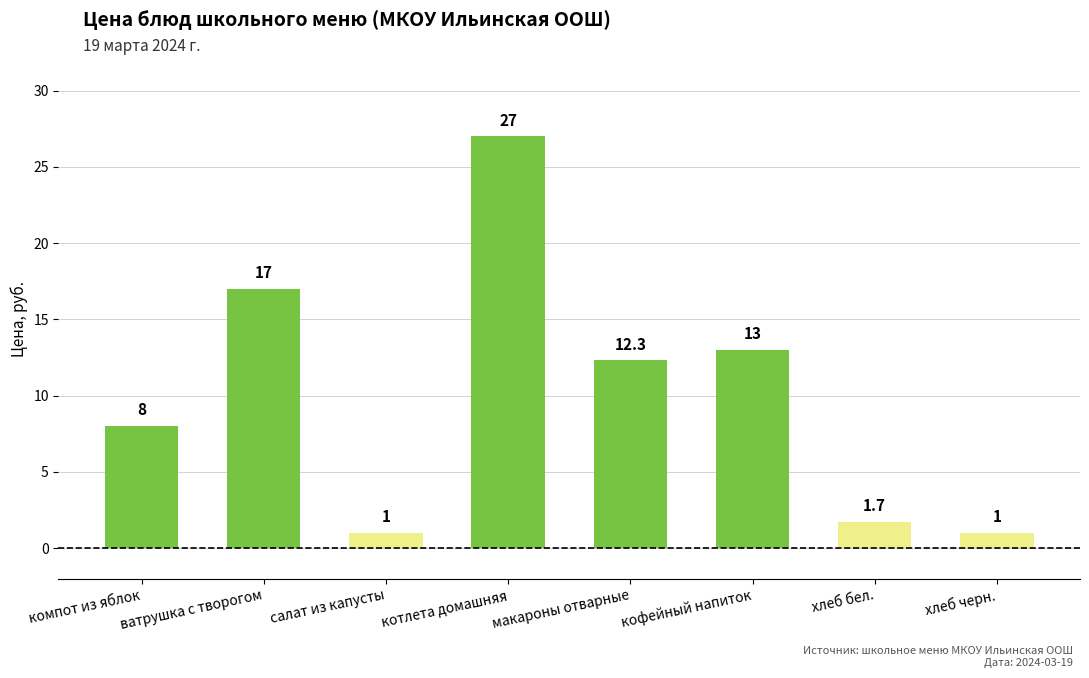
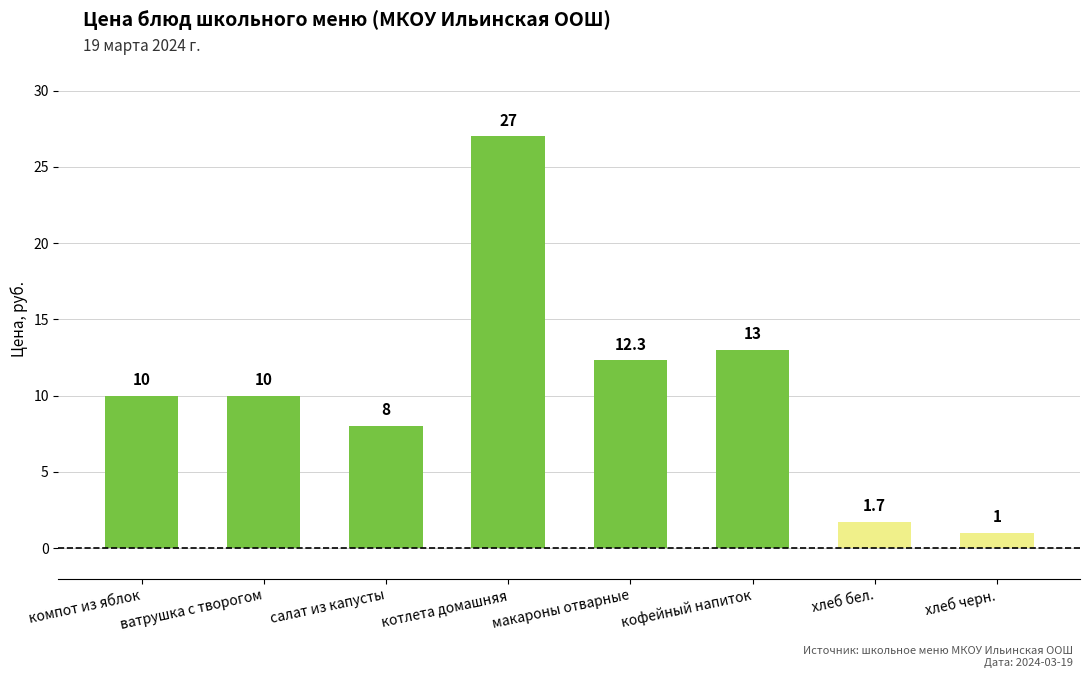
  {
-   "компот из яблок": 8,
-   "ватрушка с творогом": 17,
-   "салат из капусты": 1,
+   "компот из яблок": 10,
+   "ватрушка с творогом": 10,
+   "салат из капусты": 8,
    "котлета домашняя": 27,
    "макароны отварные": 12.3,
    "кофейный напиток": 13,
    "хлеб бел.": 1.7,
    "хлеб черн.": 1
  }
